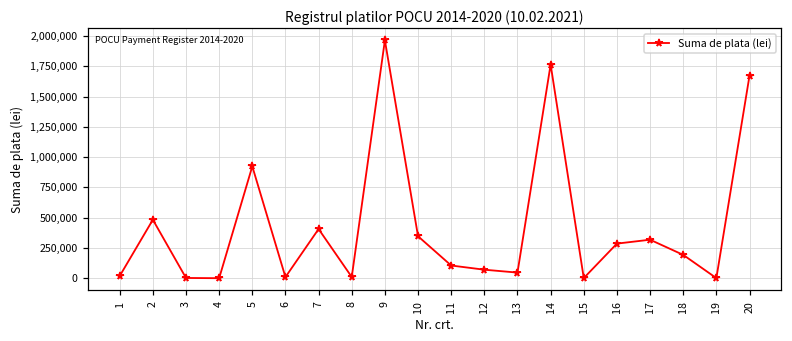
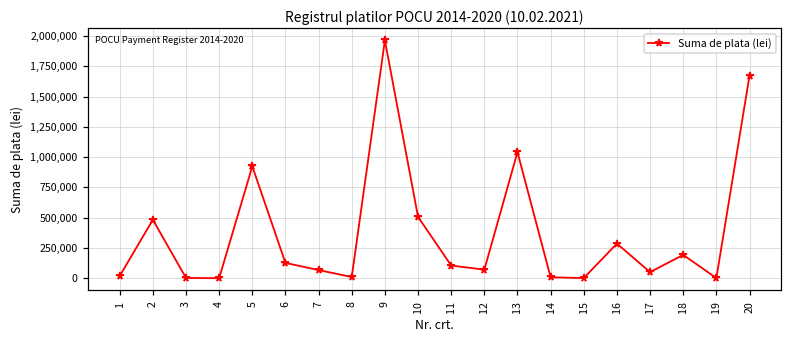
  {
    "1": "20,000",
    "2": "480,000",
    "3": "0",
    "4": "0",
    "5": "920,000",
-   "6": "10,000",
-   "7": "410,000",
+   "6": "130,000",
+   "7": "70,000",
    "8": "10,000",
    "9": "1,970,000",
-   "10": "350,000",
+   "10": "510,000",
    "11": "110,000",
    "12": "70,000",
-   "13": "50,000",
-   "14": "1,760,000",
+   "13": "1,040,000",
+   "14": "10,000",
    "15": "0",
    "16": "290,000",
-   "17": "320,000",
+   "17": "50,000",
    "18": "190,000",
    "19": "0",
    "20": "1,670,000"
  }
